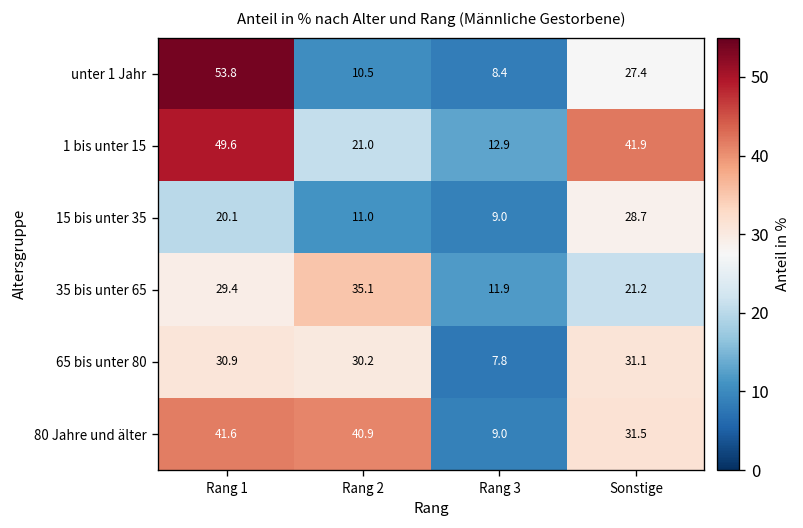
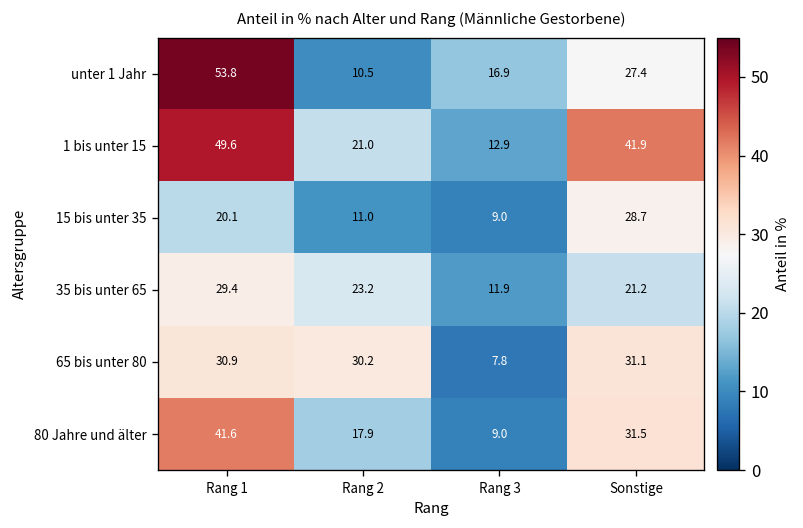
  {
    "unter 1 Jahr": {
      "Rang 1": 53.8,
      "Rang 2": 10.5,
-     "Rang 3": 8.4,
+     "Rang 3": 16.9,
      "Sonstige": 27.4
    },
    "1 bis unter 15": {
      "Rang 1": 49.6,
      "Rang 2": 21.0,
      "Rang 3": 12.9,
      "Sonstige": 41.9
    },
    "15 bis unter 35": {
      "Rang 1": 20.1,
      "Rang 2": 11.0,
      "Rang 3": 9.0,
      "Sonstige": 28.7
    },
    "35 bis unter 65": {
      "Rang 1": 29.4,
-     "Rang 2": 35.1,
+     "Rang 2": 23.2,
      "Rang 3": 11.9,
      "Sonstige": 21.2
    },
    "65 bis unter 80": {
      "Rang 1": 30.9,
      "Rang 2": 30.2,
      "Rang 3": 7.8,
      "Sonstige": 31.1
    },
    "80 Jahre und älter": {
      "Rang 1": 41.6,
-     "Rang 2": 40.9,
+     "Rang 2": 17.9,
      "Rang 3": 9.0,
      "Sonstige": 31.5
    }
  }
